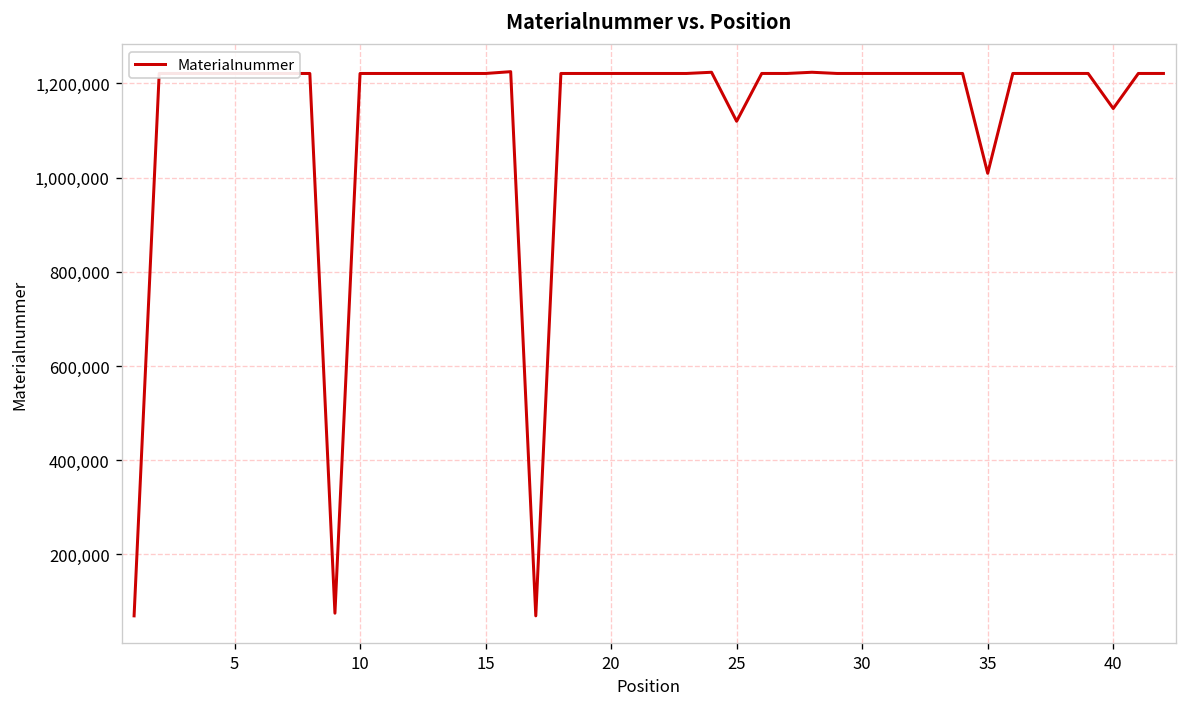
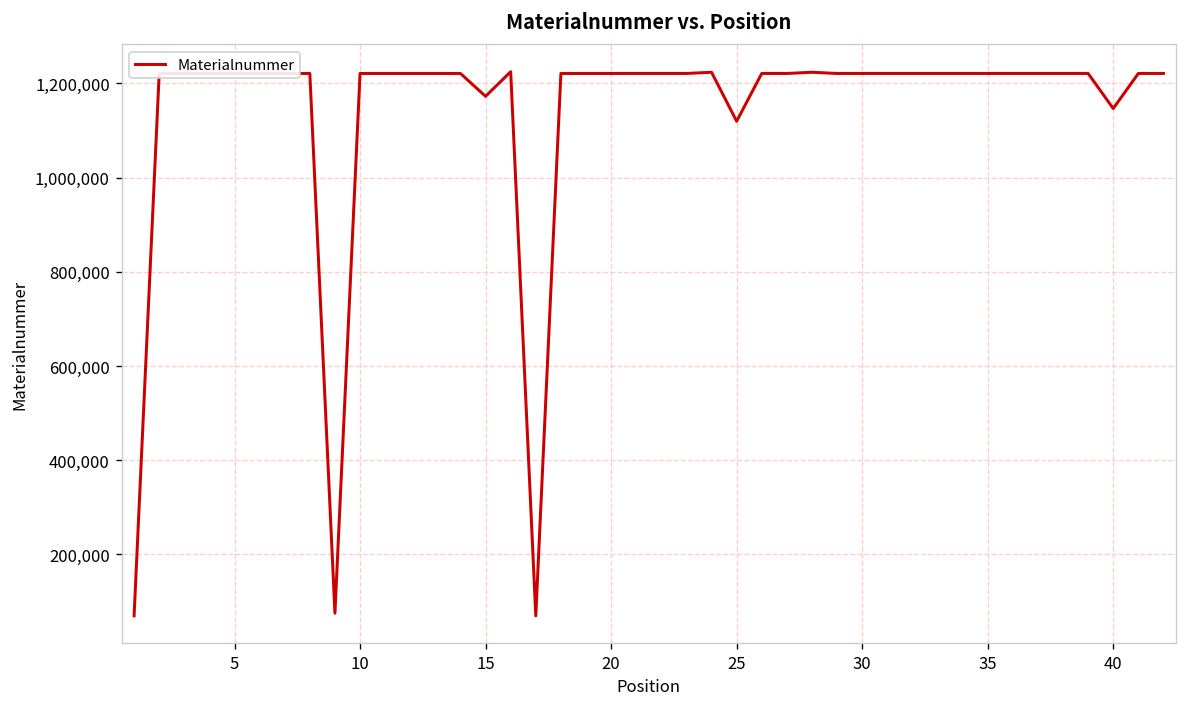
  {
    "10": "1,220,000",
-   "15": "1,220,000",
+   "15": "1,170,000",
    "20": "1,220,000",
    "25": "1,120,000",
-   "35": "1,010,000",
+   "35": "1,220,000",
    "40": "1,150,000"
  }
